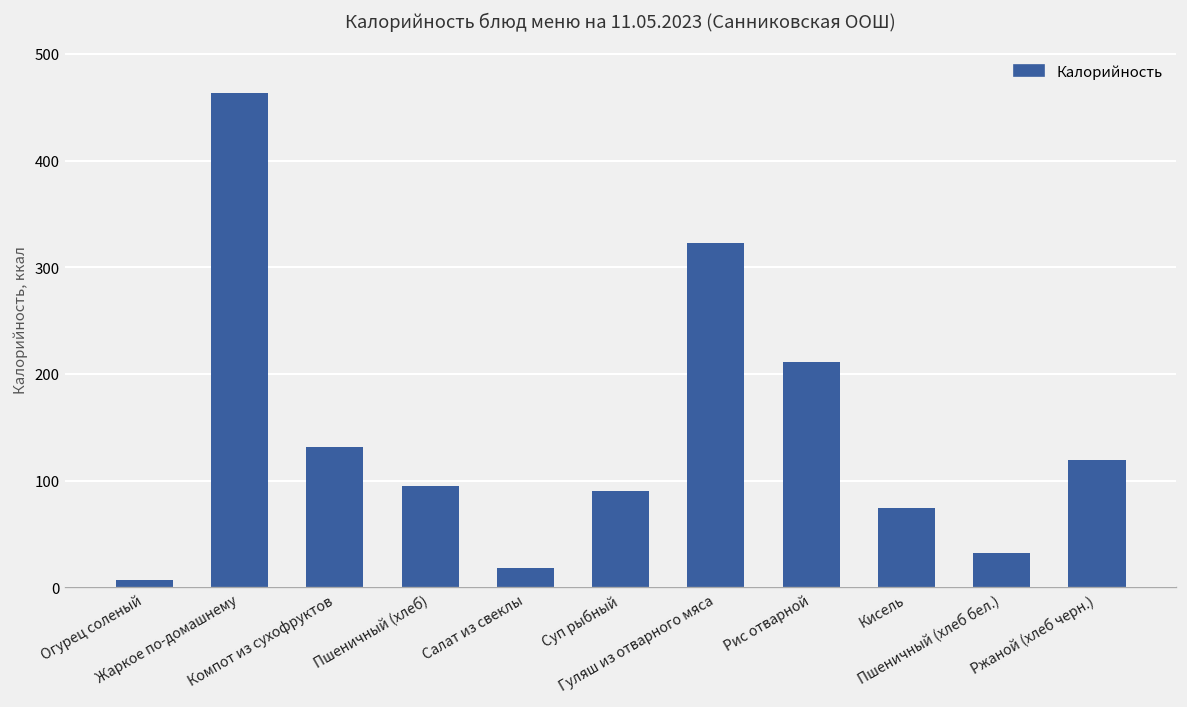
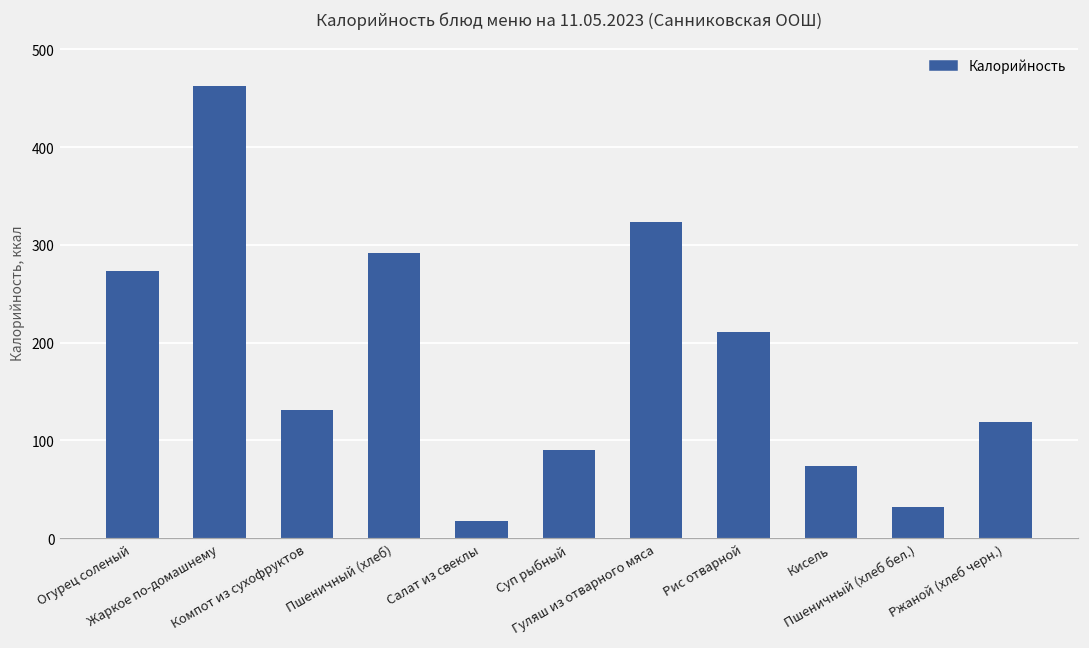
  {
-   "Огурец соленый": 10,
+   "Огурец соленый": 270,
    "Жаркое по-домашнему": 460,
    "Компот из сухофруктов": 130,
-   "Пшеничный (хлеб)": 100,
+   "Пшеничный (хлеб)": 290,
    "Салат из свеклы": 20,
    "Суп рыбный": 90,
    "Гуляш из отварного мяса": 320,
    "Рис отварной": 210,
    "Кисель": 70,
    "Пшеничный (хлеб бел.)": 30,
    "Ржаной (хлеб черн.)": 120
  }
